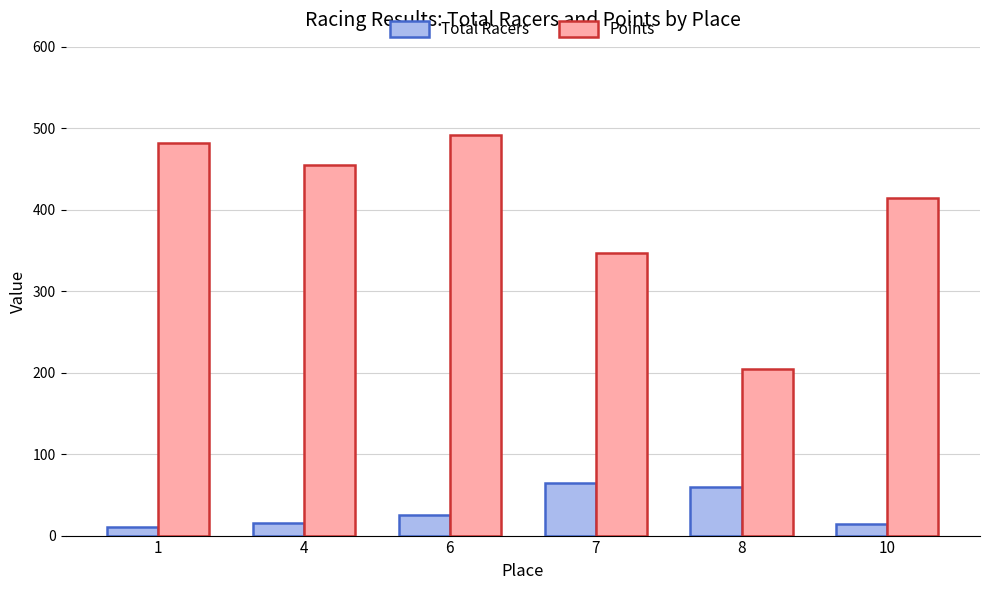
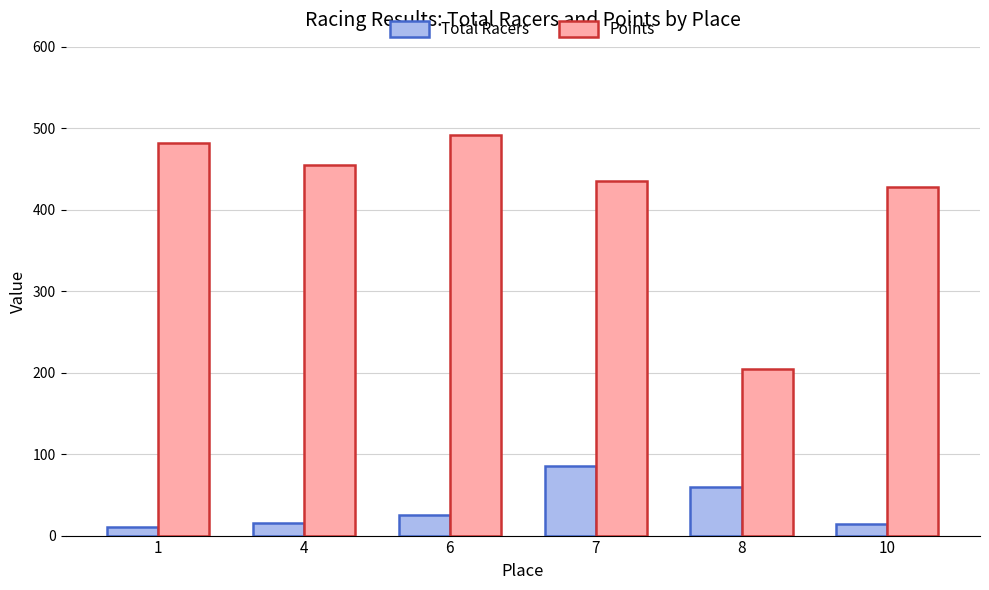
  {
    "Total Racers": {
      "1": 10,
      "4": 20,
      "6": 30,
-     "7": 60,
+     "7": 90,
      "8": 60,
      "10": 10
    },
    "Points": {
      "1": 480,
      "4": 450,
      "6": 490,
-     "7": 350,
+     "7": 440,
      "8": 200,
-     "10": 410
+     "10": 430
    }
  }
